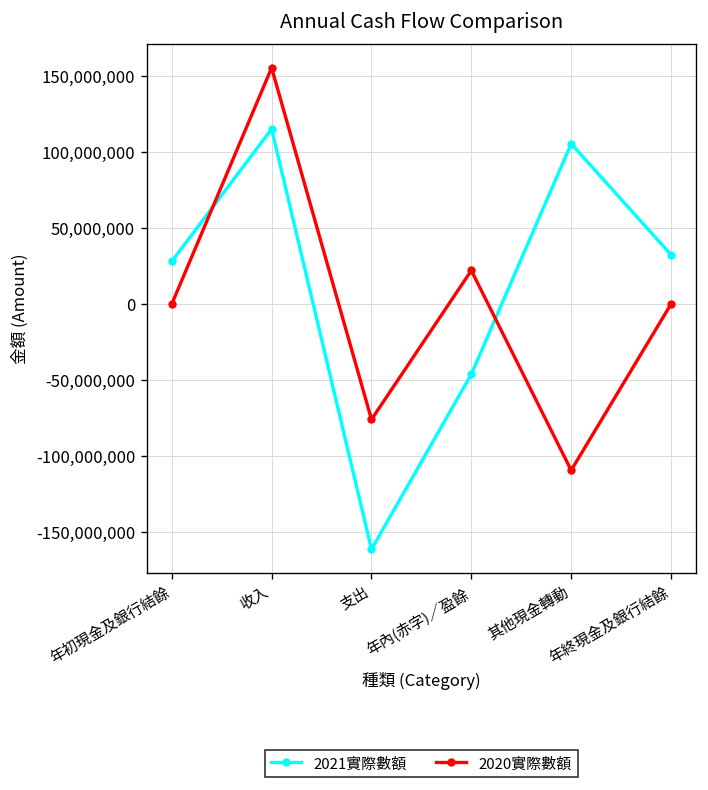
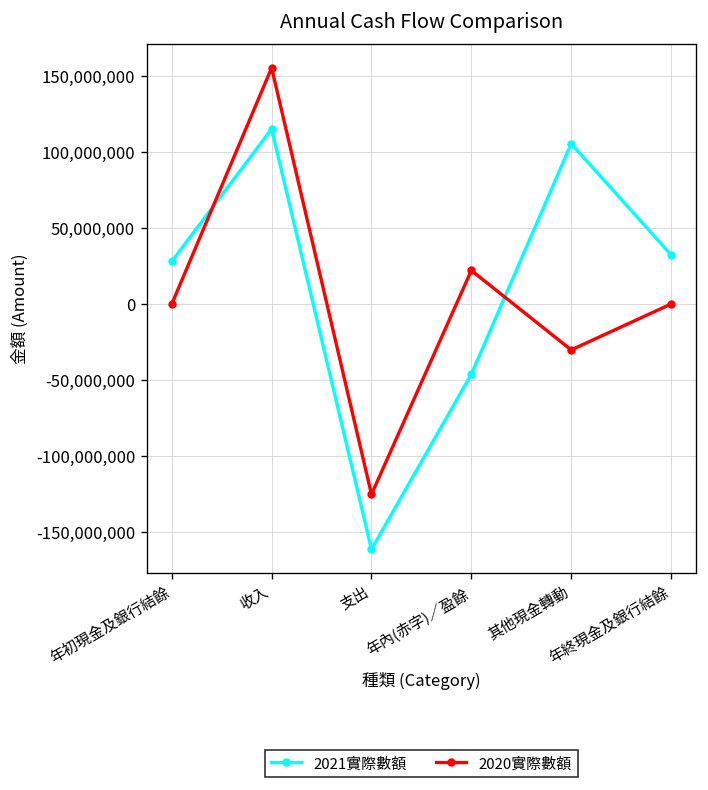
  {
    "2021實際數額": {
      "年初現金及銀行結餘": "28,000,000",
      "收入": "115,000,000",
      "支出": "-161,000,000",
      "年內(赤字)／盈餘": "-46,000,000",
      "其他現金轉動": "105,000,000",
      "年終現金及銀行結餘": "32,000,000"
    },
    "2020實際數額": {
      "年初現金及銀行結餘": "0",
      "收入": "155,000,000",
-     "支出": "-76,000,000",
+     "支出": "-125,000,000",
      "年內(赤字)／盈餘": "22,000,000",
-     "其他現金轉動": "-109,000,000",
+     "其他現金轉動": "-30,000,000",
      "年終現金及銀行結餘": "0"
    }
  }
